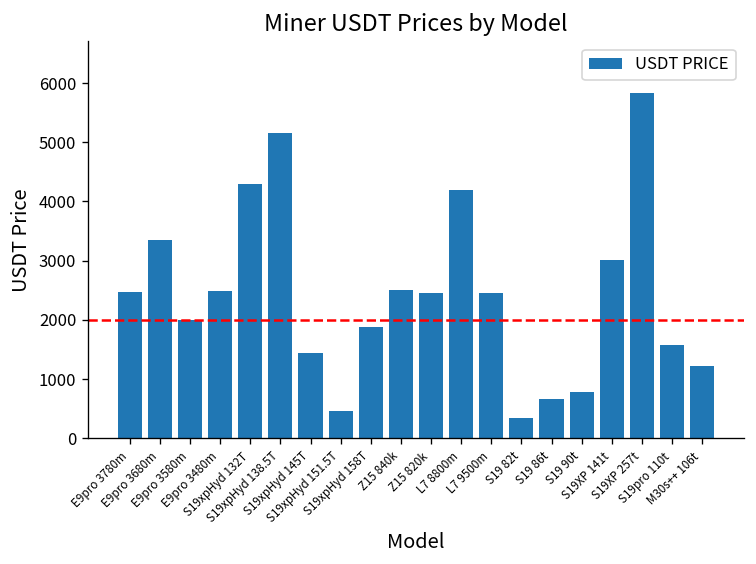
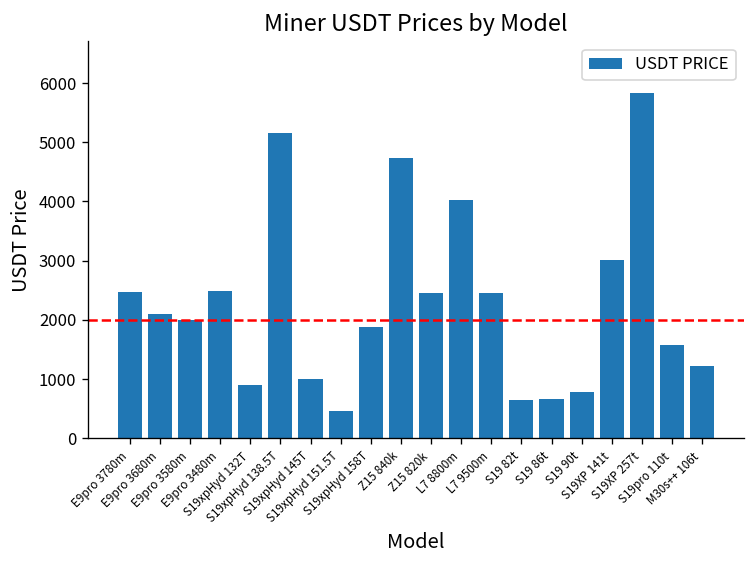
  {
    "E9pro 3780m": 2500,
-   "E9pro 3680m": 3300,
+   "E9pro 3680m": 2100,
    "E9pro 3580m": 2000,
    "E9pro 3480m": 2500,
-   "S19xpHyd 132T": 4300,
+   "S19xpHyd 132T": 900,
    "S19xpHyd 138.5T": 5200,
-   "S19xpHyd 145T": 1400,
+   "S19xpHyd 145T": 1000,
    "S19xpHyd 151.5T": 500,
    "S19xpHyd 158T": 1900,
-   "Z15 840k": 2500,
+   "Z15 840k": 4700,
    "Z15 820k": 2500,
-   "L7 8800m": 4200,
+   "L7 8800m": 4000,
    "L7 9500m": 2400,
-   "S19 82t": 300,
+   "S19 82t": 600,
    "S19 86t": 700,
    "S19 90t": 800,
    "S19XP 141t": 3000,
    "S19XP 257t": 5800,
    "S19pro 110t": 1600,
    "M30s++ 106t": 1200
  }
